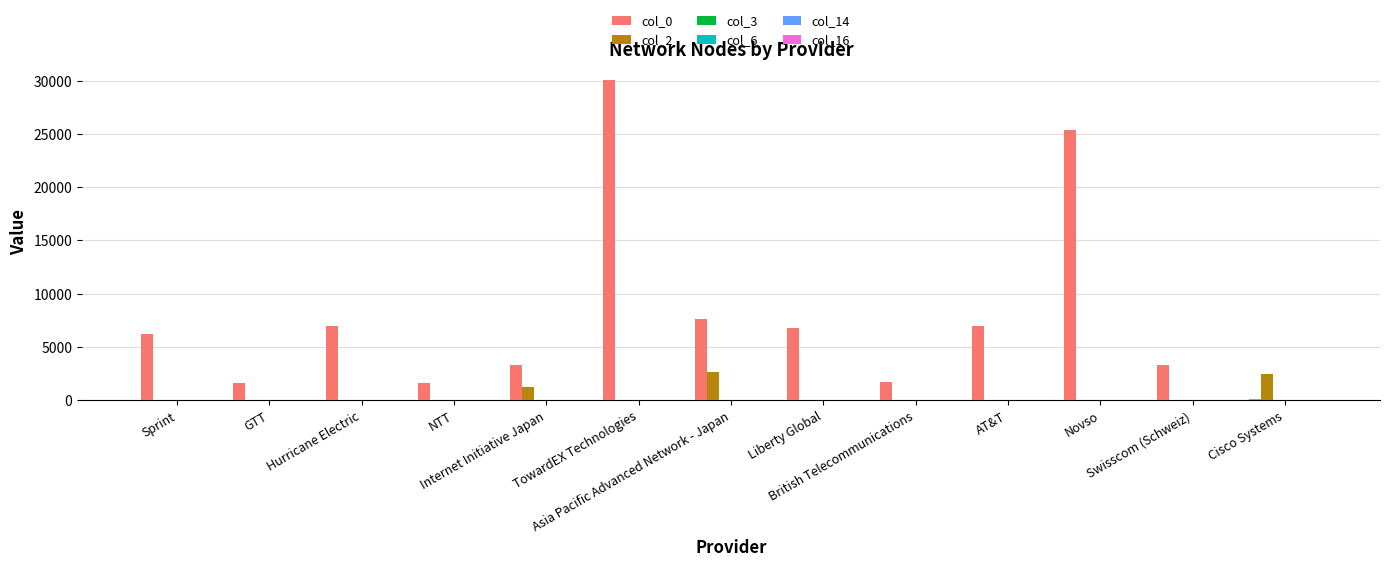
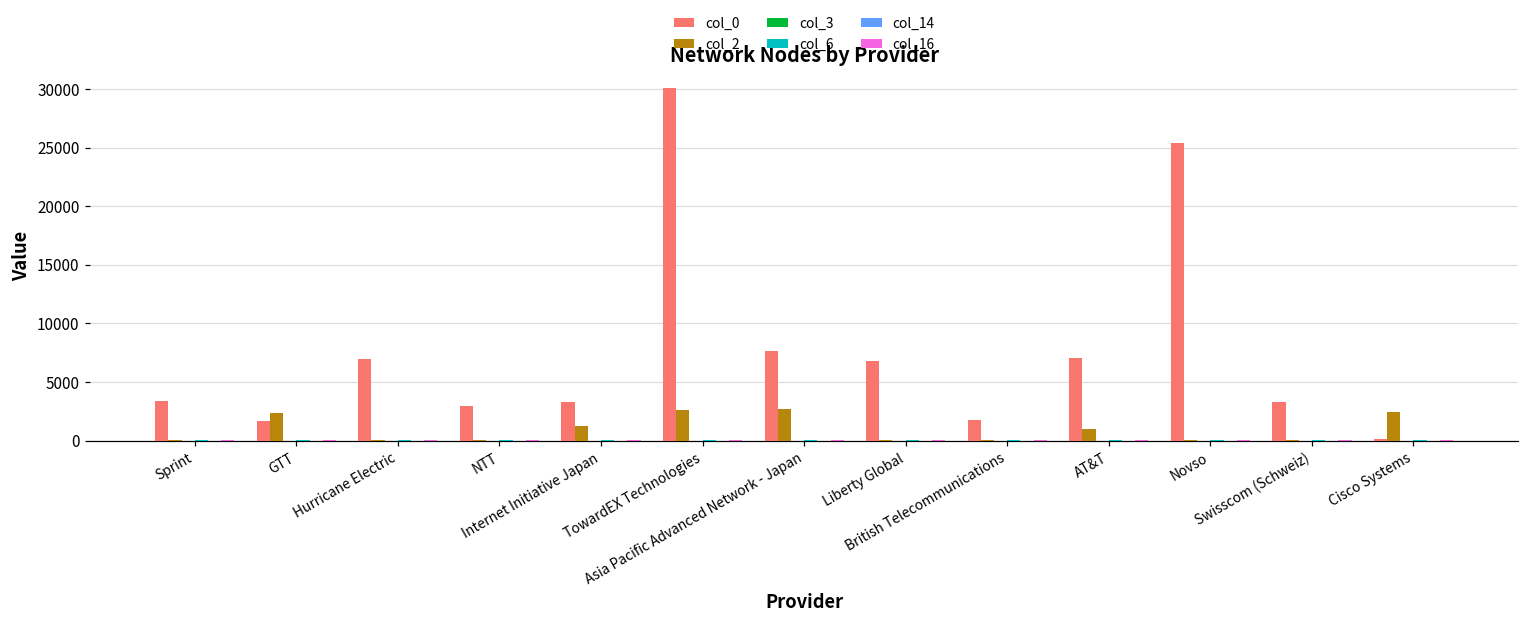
  {
    "col_0": {
-     "Sprint": 6200,
+     "Sprint": 3400,
      "GTT": 1700,
      "Hurricane Electric": 6900,
-     "NTT": 1600,
+     "NTT": 2900,
      "Internet Initiative Japan": 3300,
      "TowardEX Technologies": 30100,
      "Asia Pacific Advanced Network - Japan": 7700,
      "Liberty Global": 6800,
      "British Telecommunications": 1800,
      "AT&T": 7000,
      "Novso": 25400,
      "Swisscom (Schweiz)": 3300
    },
    "col_2": {
-     "GTT": 100,
+     "GTT": 2300,
      "Internet Initiative Japan": 1300,
-     "TowardEX Technologies": 0,
+     "TowardEX Technologies": 2600,
      "Asia Pacific Advanced Network - Japan": 2700,
-     "AT&T": 0,
+     "AT&T": 1000,
      "Cisco Systems": 2500
    },
    "col_14": {
      "Sprint": 0,
      "GTT": 0,
      "Hurricane Electric": 0,
      "NTT": 0,
      "Internet Initiative Japan": 0,
      "TowardEX Technologies": 0,
      "Asia Pacific Advanced Network - Japan": 0,
      "Liberty Global": 0,
      "British Telecommunications": 0,
      "AT&T": 0,
      "Novso": 0,
      "Swisscom (Schweiz)": 0,
      "Cisco Systems": 0
    }
  }
